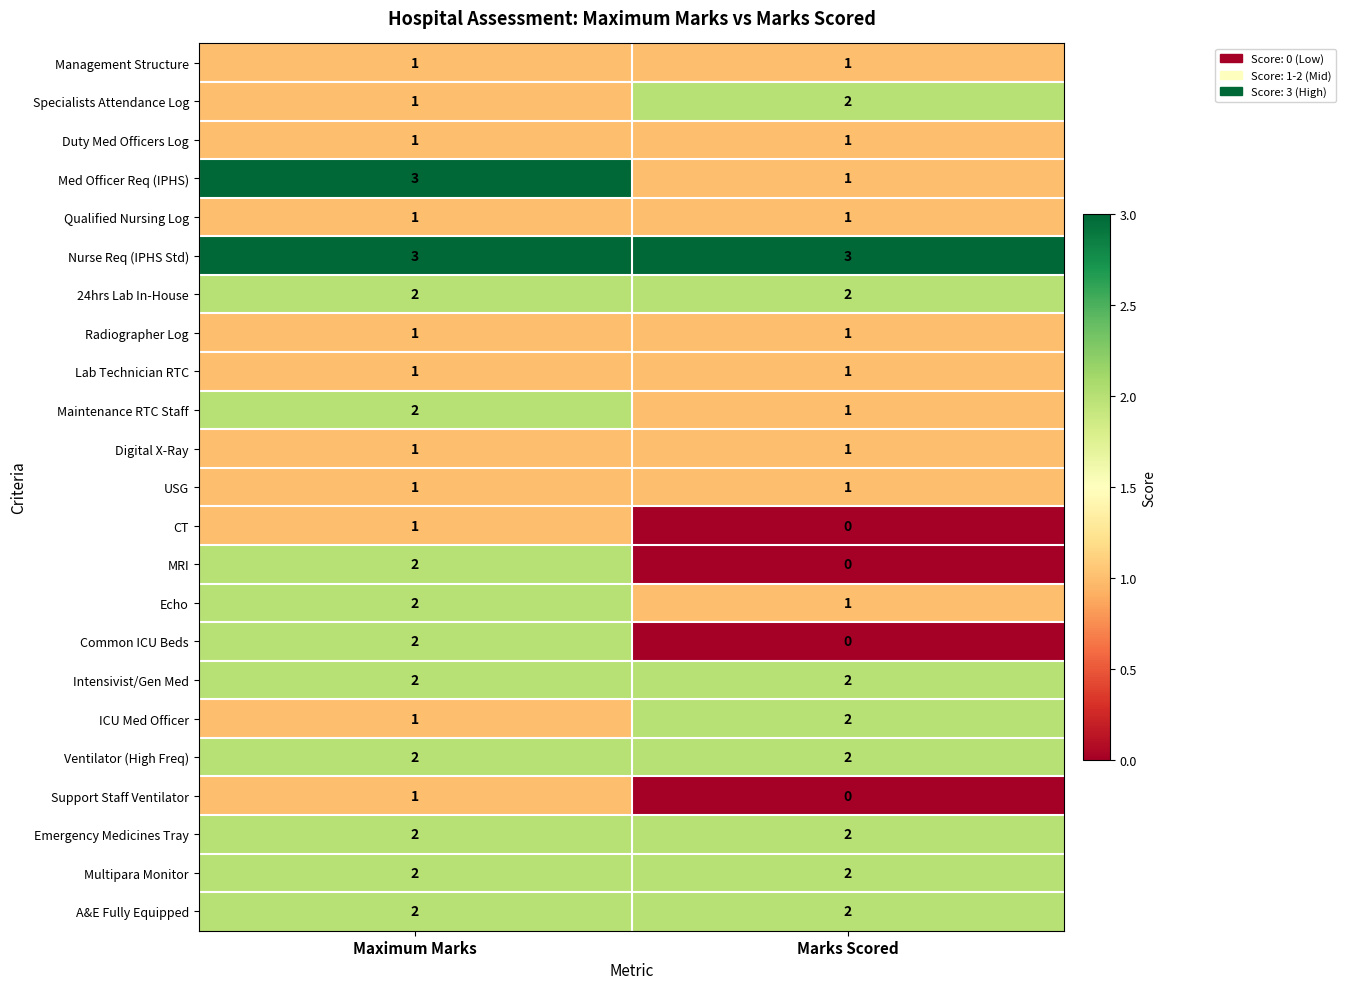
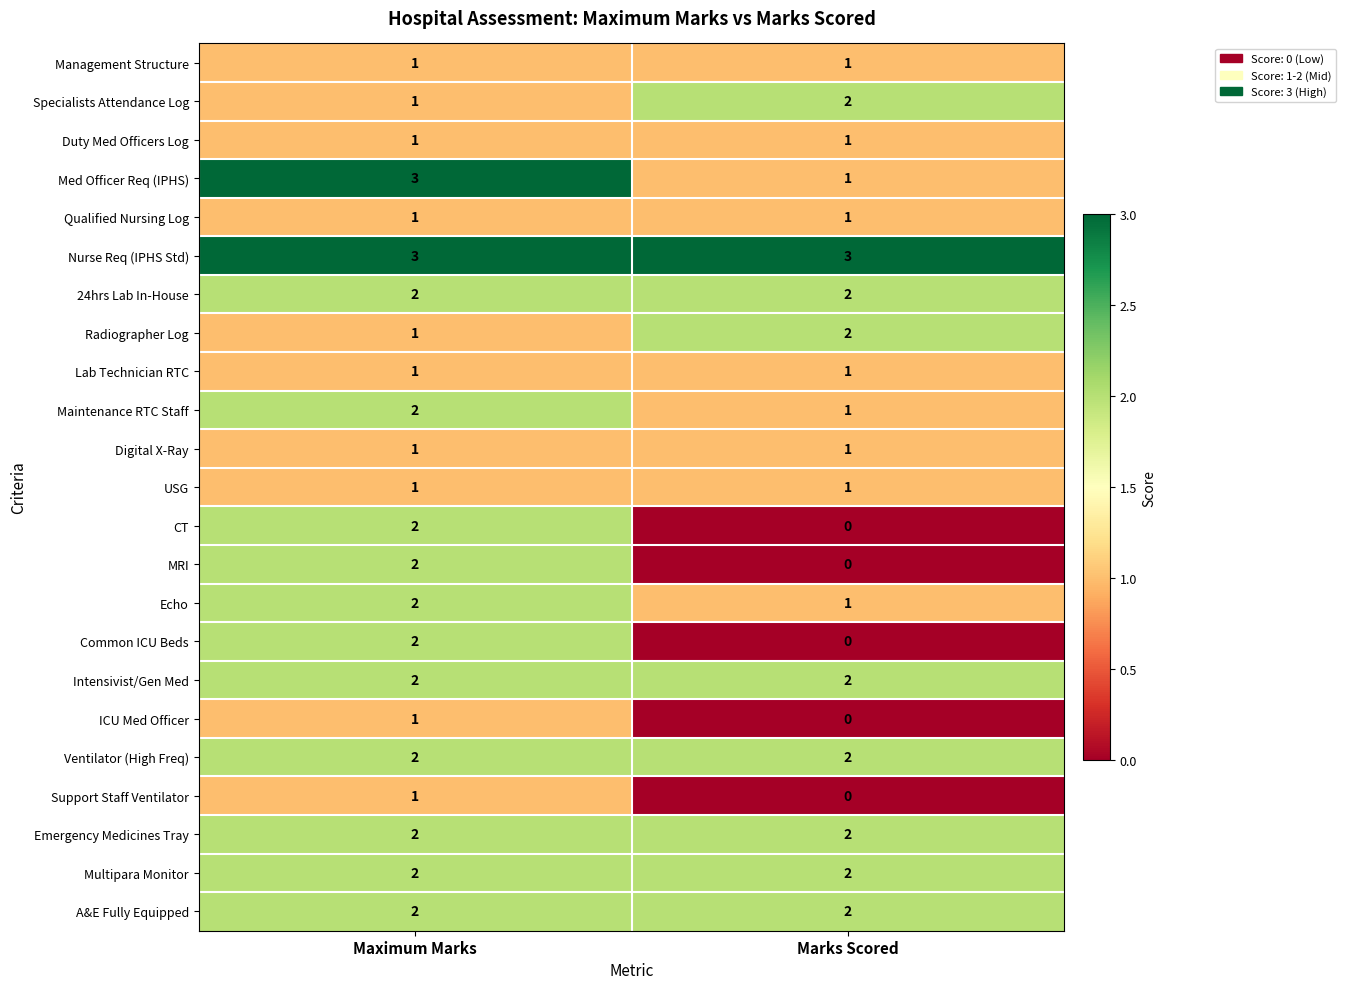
  {
    "Management Structure": {
      "Maximum Marks": 1,
      "Marks Scored": 1
    },
    "Specialists Attendance Log": {
      "Maximum Marks": 1,
      "Marks Scored": 2
    },
    "Duty Med Officers Log": {
      "Maximum Marks": 1,
      "Marks Scored": 1
    },
    "Med Officer Req (IPHS)": {
      "Maximum Marks": 3,
      "Marks Scored": 1
    },
    "Qualified Nursing Log": {
      "Maximum Marks": 1,
      "Marks Scored": 1
    },
    "Nurse Req (IPHS Std)": {
      "Maximum Marks": 3,
      "Marks Scored": 3
    },
    "24hrs Lab In-House": {
      "Maximum Marks": 2,
      "Marks Scored": 2
    },
    "Radiographer Log": {
      "Maximum Marks": 1,
-     "Marks Scored": 1
+     "Marks Scored": 2
    },
    "Lab Technician RTC": {
      "Maximum Marks": 1,
      "Marks Scored": 1
    },
    "Maintenance RTC Staff": {
      "Maximum Marks": 2,
      "Marks Scored": 1
    },
    "Digital X-Ray": {
      "Maximum Marks": 1,
      "Marks Scored": 1
    },
    "USG": {
      "Maximum Marks": 1,
      "Marks Scored": 1
    },
    "CT": {
-     "Maximum Marks": 1,
+     "Maximum Marks": 2,
      "Marks Scored": 0
    },
    "MRI": {
      "Maximum Marks": 2,
      "Marks Scored": 0
    },
    "Echo": {
      "Maximum Marks": 2,
      "Marks Scored": 1
    },
    "Common ICU Beds": {
      "Maximum Marks": 2,
      "Marks Scored": 0
    },
    "Intensivist/Gen Med": {
      "Maximum Marks": 2,
      "Marks Scored": 2
    },
    "ICU Med Officer": {
      "Maximum Marks": 1,
-     "Marks Scored": 2
+     "Marks Scored": 0
    },
    "Ventilator (High Freq)": {
      "Maximum Marks": 2,
      "Marks Scored": 2
    },
    "Support Staff Ventilator": {
      "Maximum Marks": 1,
      "Marks Scored": 0
    },
    "Emergency Medicines Tray": {
      "Maximum Marks": 2,
      "Marks Scored": 2
    },
    "Multipara Monitor": {
      "Maximum Marks": 2,
      "Marks Scored": 2
    },
    "A&E Fully Equipped": {
      "Maximum Marks": 2,
      "Marks Scored": 2
    }
  }
